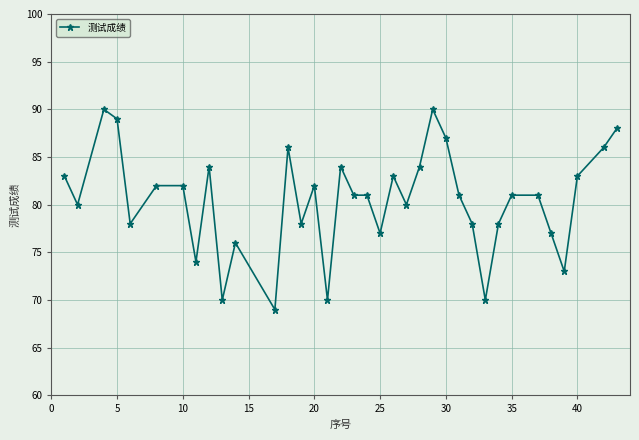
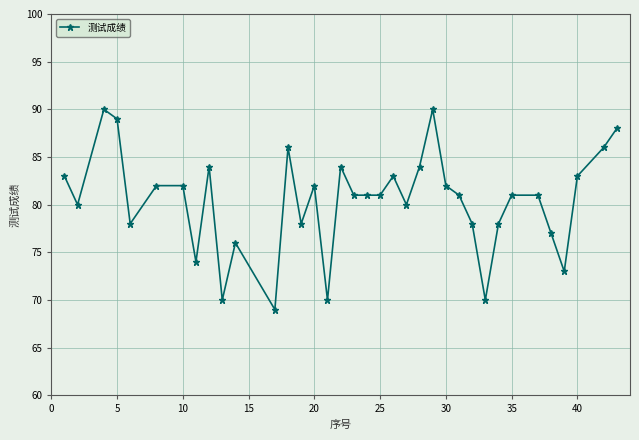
  {
    "5": 89,
    "10": 82,
    "20": 82,
-   "25": 77,
-   "30": 87,
+   "25": 81,
+   "30": 82,
    "35": 81,
    "40": 83
  }
